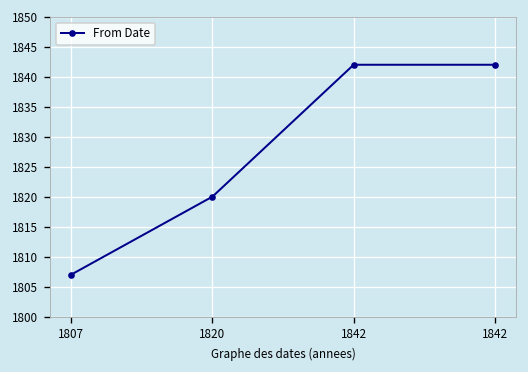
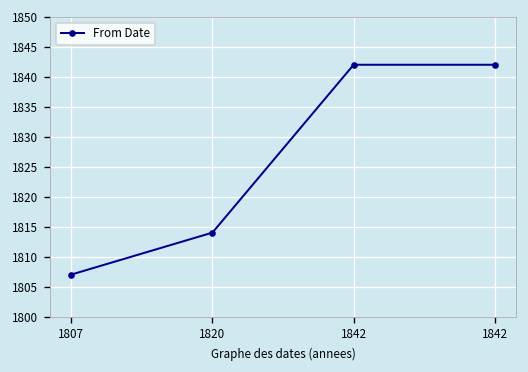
  {
    "1807": 1807,
-   "1820": 1820
+   "1820": 1814
  }
